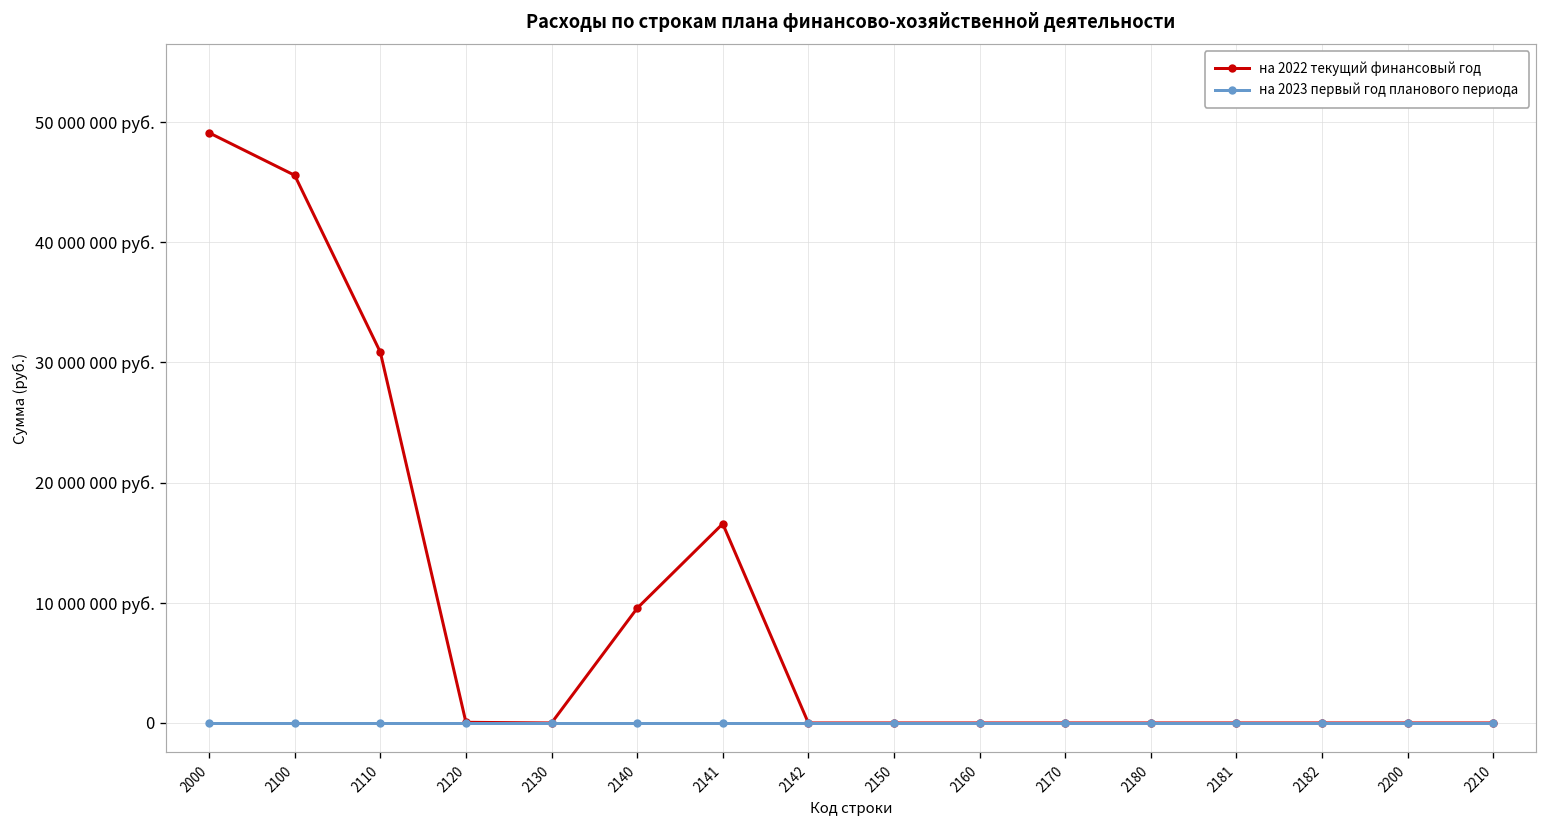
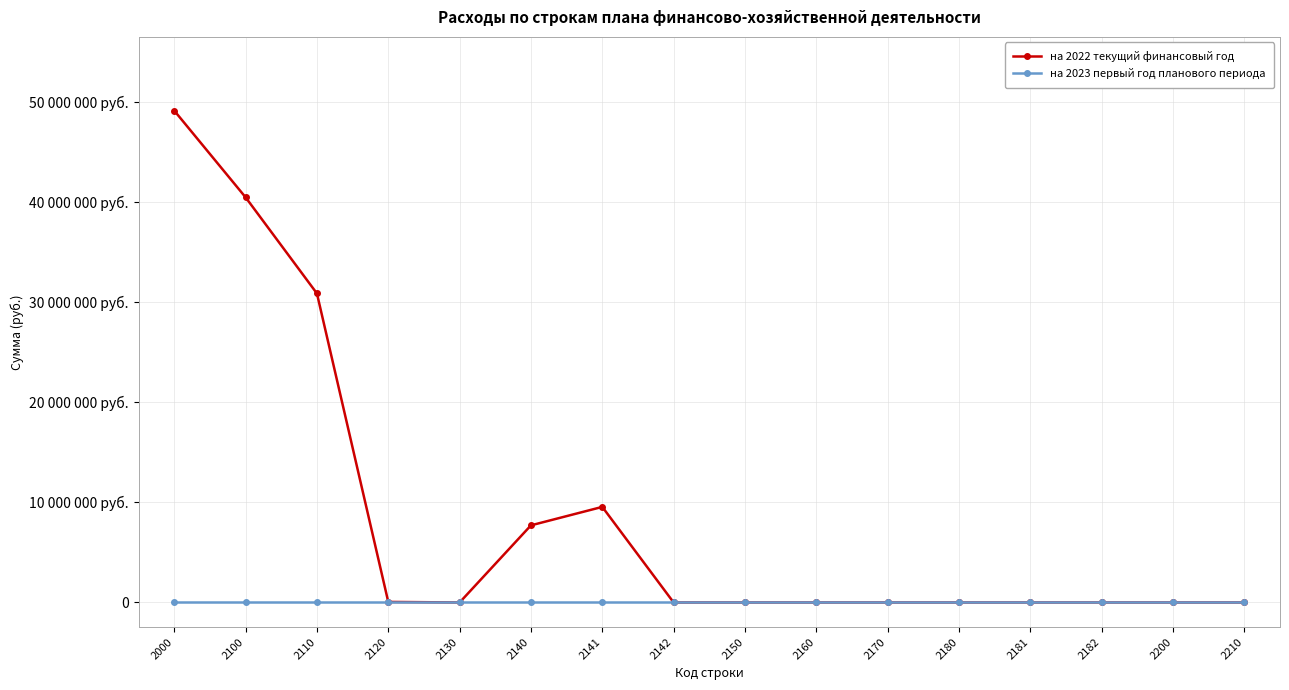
  {
    "на 2022 текущий финансовый год": {
      "2000": "49100000 руб.",
-     "2100": "45600000 руб.",
+     "2100": "40400000 руб.",
      "2110": "30800000 руб.",
-     "2140": "9500000 руб.",
-     "2141": "16600000 руб."
+     "2140": "7700000 руб.",
+     "2141": "9500000 руб."
    },
    "на 2023 первый год планового периода": {
      "2000": "0 руб.",
      "2100": "0 руб.",
      "2110": "0 руб.",
      "2140": "0 руб.",
      "2141": "0 руб."
    }
  }
